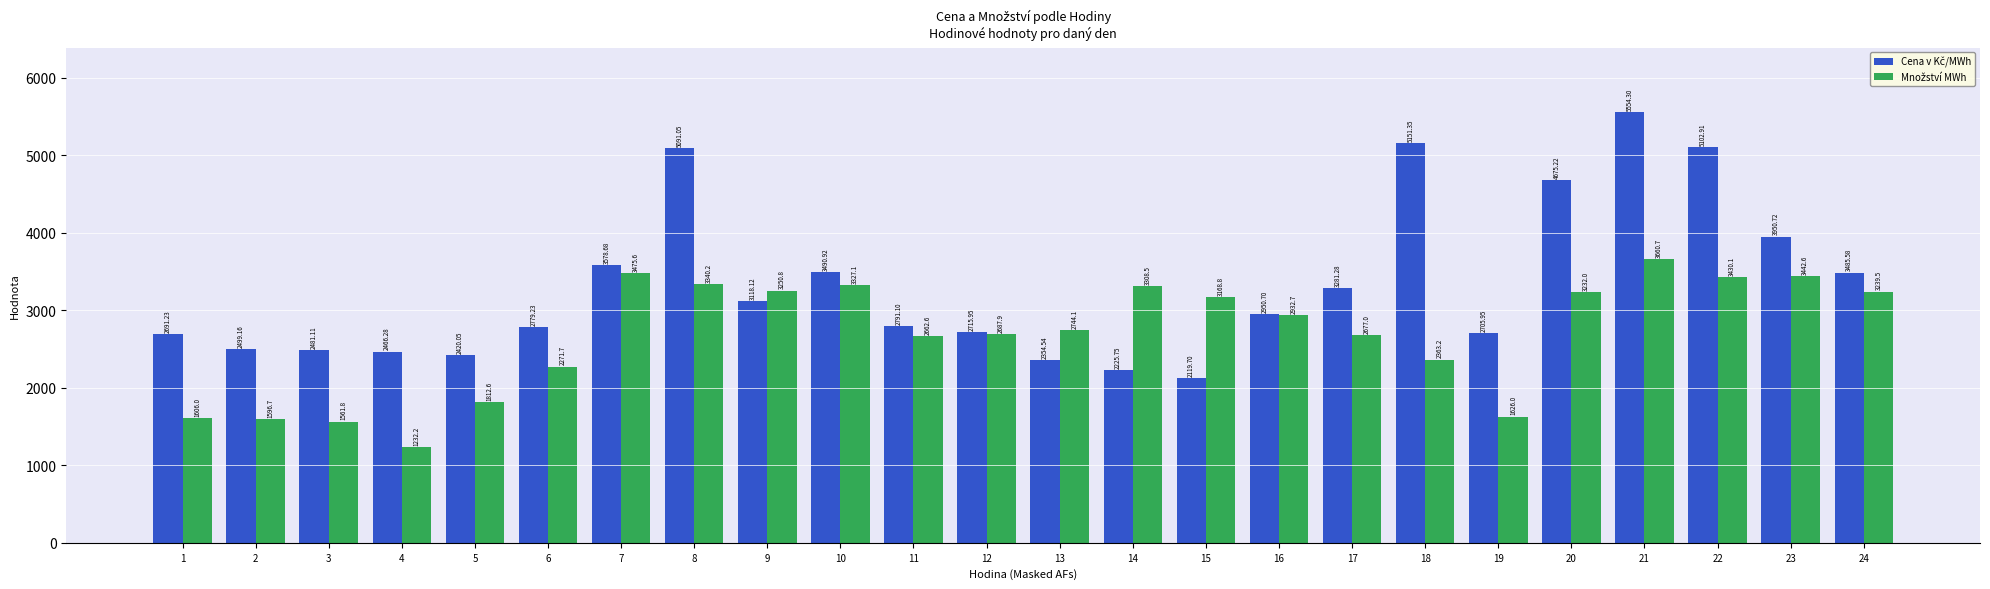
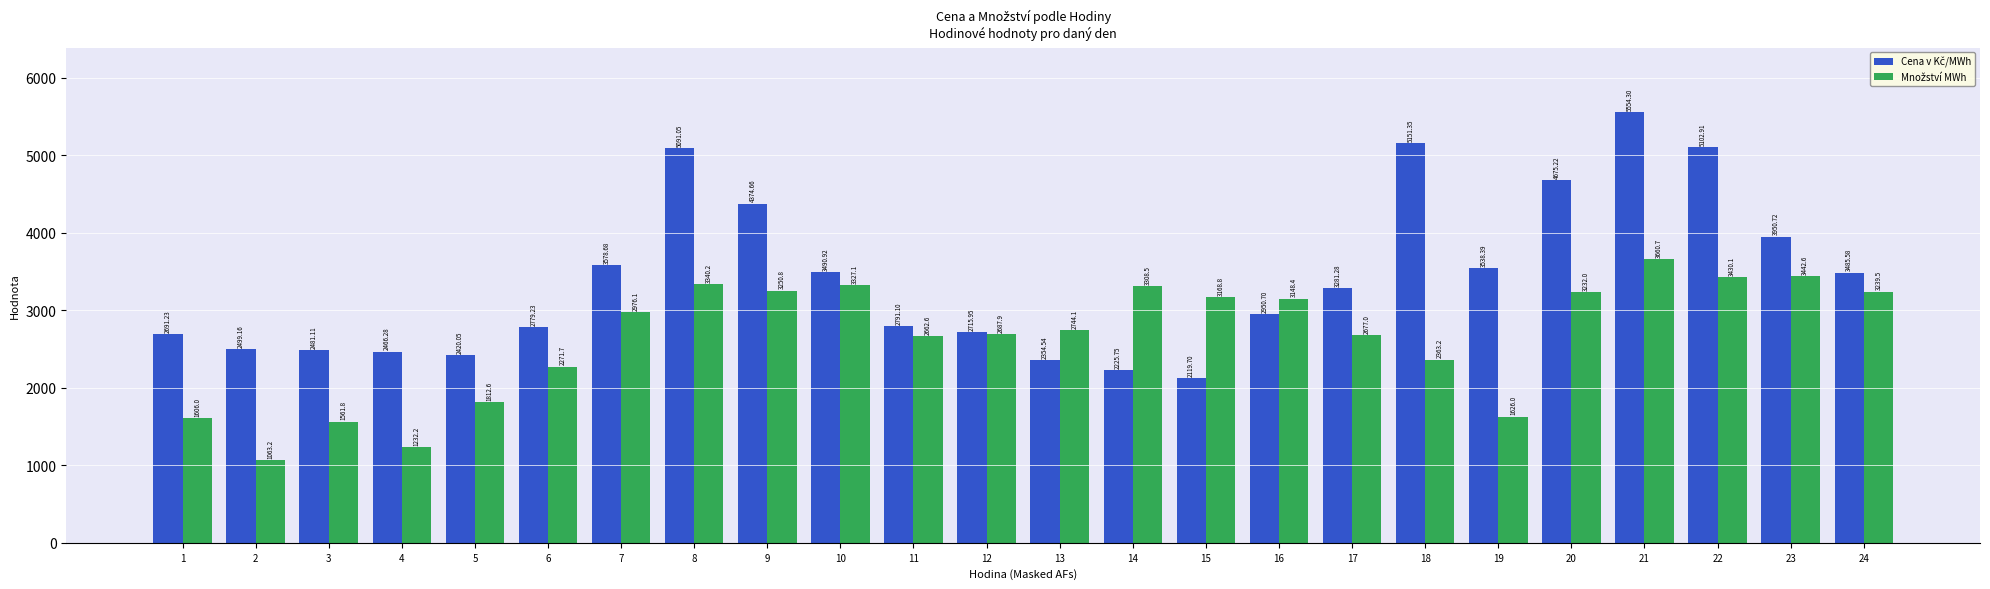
  {
    "Cena v Kč/MWh": {
      "1": 2691.23,
      "2": 2499.16,
      "3": 2481.11,
      "4": 2466.28,
      "5": 2420.05,
      "6": 2779.23,
      "7": 3578.68,
      "8": 5091.05,
-     "9": 3118.12,
+     "9": 4374.66,
      "10": 3490.92,
      "11": 2791.10,
      "12": 2715.95,
      "13": 2354.54,
      "14": 2225.75,
      "15": 2119.70,
      "16": 2950.70,
      "17": 3281.28,
      "18": 5151.35,
-     "19": 2705.95,
+     "19": 3538.39,
      "20": 4675.22,
      "21": 5554.30,
      "22": 5102.91,
      "23": 3950.72,
      "24": 3485.58
    },
    "Množství MWh": {
      "1": 1606.0,
-     "2": 1596.7,
+     "2": 1063.2,
      "3": 1561.8,
      "4": 1232.2,
      "5": 1812.6,
      "6": 2271.7,
-     "7": 3475.6,
+     "7": 2976.1,
      "8": 3340.2,
      "9": 3250.8,
      "10": 3327.1,
      "11": 2662.6,
      "12": 2687.9,
      "13": 2744.1,
      "14": 3308.5,
      "15": 3168.8,
-     "16": 2932.7,
+     "16": 3148.4,
      "17": 2677.0,
      "18": 2363.2,
      "19": 1626.0,
      "20": 3232.0,
      "21": 3660.7,
      "22": 3430.1,
      "23": 3442.6,
      "24": 3239.5
    }
  }
